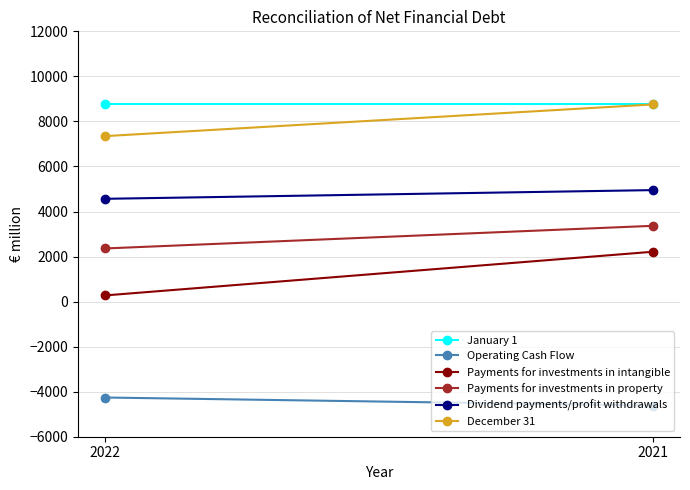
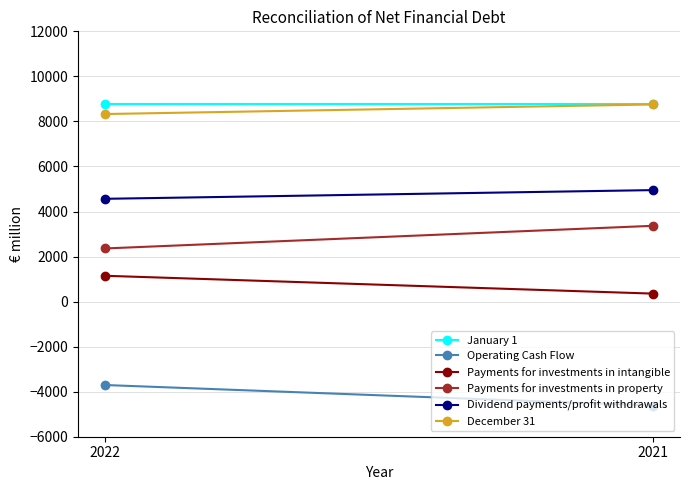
  {
    "January 1": {
      "2022": 8800
    },
    "Operating Cash Flow": {
-     "2022": -4300
+     "2022": -3700
    },
    "Payments for investments in intangible": {
-     "2022": 300,
-     "2021": 2200
+     "2022": 1100,
+     "2021": 400
    },
    "Payments for investments in property": {
      "2022": 2400,
      "2021": 3400
    },
    "Dividend payments/profit withdrawals": {
      "2022": 4600,
      "2021": 5000
    },
    "December 31": {
-     "2022": 7300
+     "2022": 8300
    }
  }
